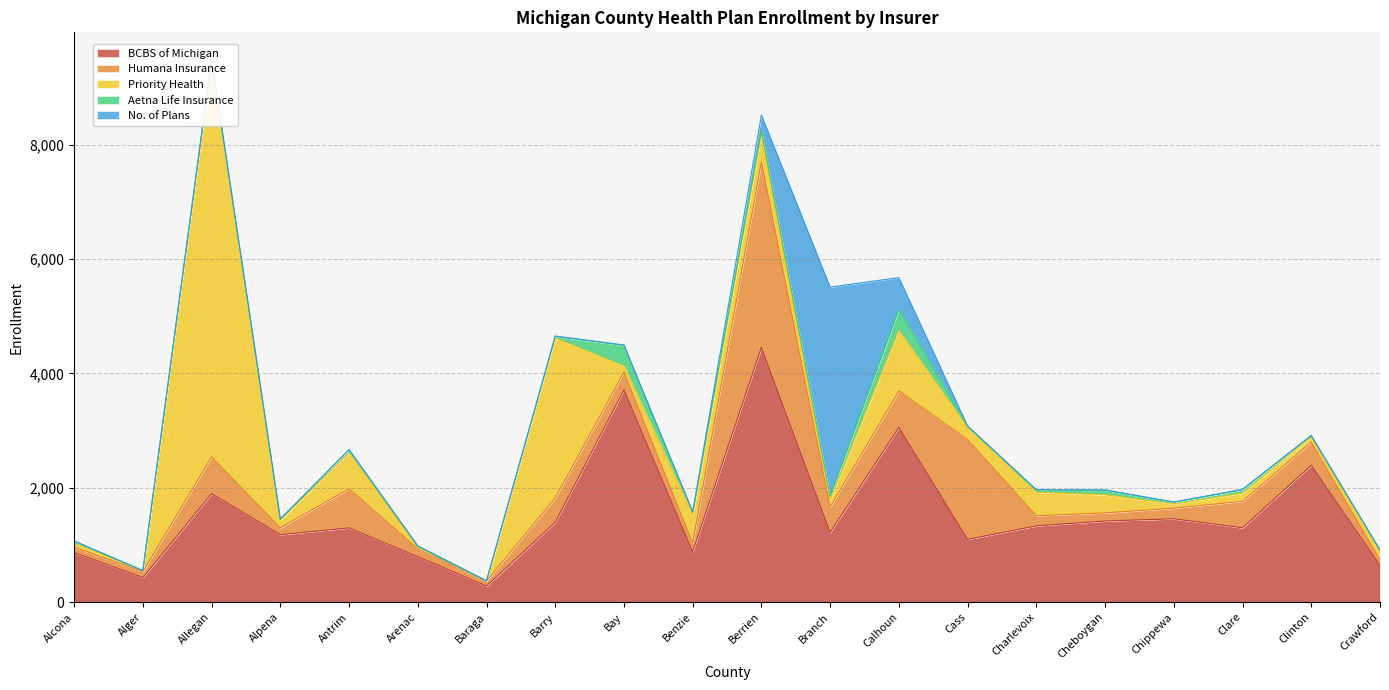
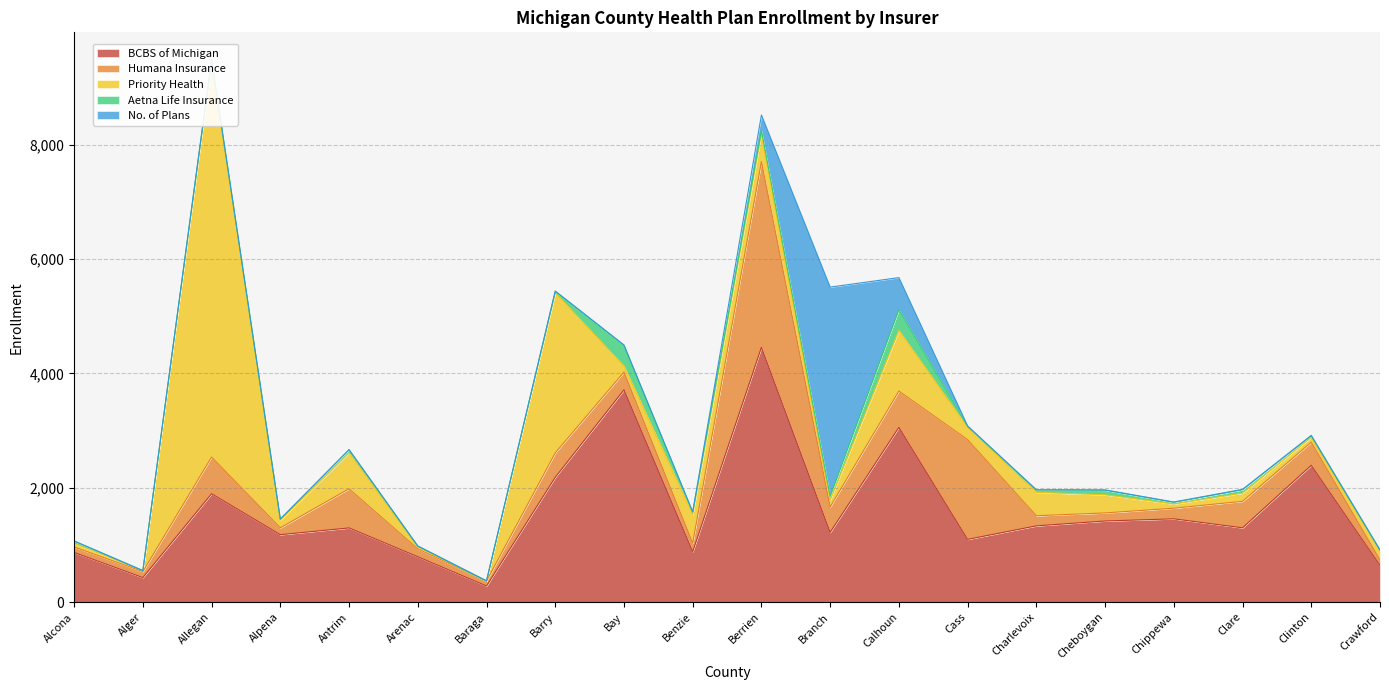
  {
    "BCBS of Michigan": {
      "Alcona": "900",
      "Alger": "400",
      "Allegan": "1,900",
      "Alpena": "1,200",
      "Antrim": "1,300",
      "Arenac": "800",
      "Baraga": "300",
-     "Barry": "1,400",
+     "Barry": "2,200",
      "Bay": "3,700",
      "Benzie": "900",
      "Berrien": "4,500",
      "Branch": "1,200",
      "Calhoun": "3,100",
      "Cass": "1,100",
      "Charlevoix": "1,300",
      "Cheboygan": "1,400",
      "Chippewa": "1,500",
      "Clare": "1,300",
      "Clinton": "2,400",
      "Crawford": "600"
    },
    "Humana Insurance": {
      "Alcona": "100",
      "Allegan": "600",
      "Alpena": "100",
      "Antrim": "700",
      "Barry": "400",
      "Bay": "300",
      "Benzie": "200",
      "Berrien": "3,200",
      "Branch": "400",
      "Calhoun": "600",
      "Cass": "1,700",
      "Charlevoix": "200",
      "Cheboygan": "100",
      "Chippewa": "200",
      "Clare": "500",
      "Clinton": "400",
      "Crawford": "100"
    },
    "Priority Health": {
      "Antrim": "600",
      "Bay": "100",
      "Berrien": "500",
      "Branch": "100",
      "Calhoun": "1,100",
      "Cheboygan": "300",
      "Clare": "100"
    },
    "Aetna Life Insurance": {
      "Berrien": "100",
      "Branch": "100",
      "Calhoun": "400"
    },
    "No. of Plans": {
      "Berrien": "300",
      "Branch": "3,700",
      "Calhoun": "600"
    }
  }
